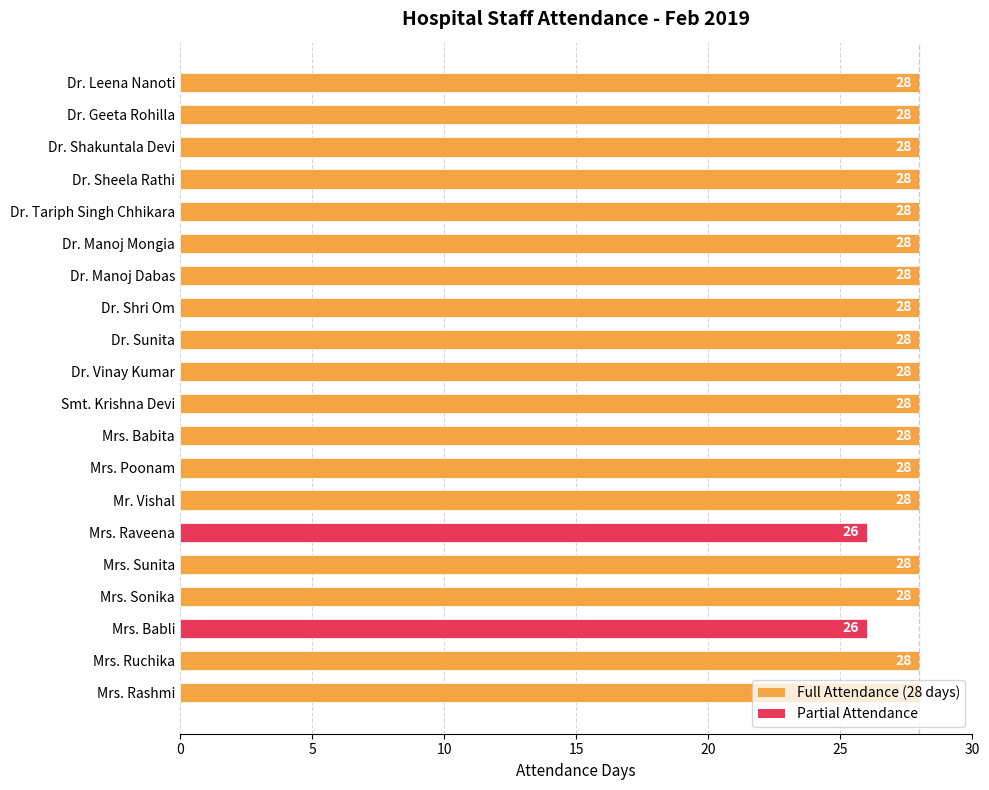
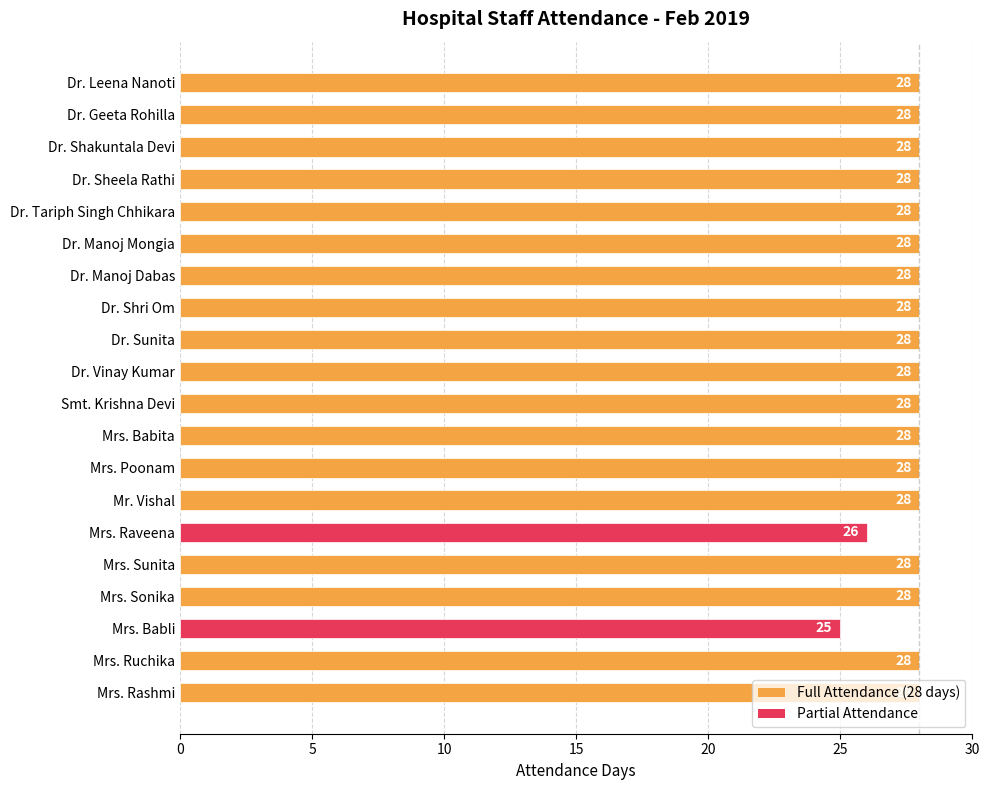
  {
    "Dr. Leena Nanoti": 28,
    "Dr. Geeta Rohilla": 28,
    "Dr. Shakuntala Devi": 28,
    "Dr. Sheela Rathi": 28,
    "Dr. Tariph Singh Chhikara": 28,
    "Dr. Manoj Mongia": 28,
    "Dr. Manoj Dabas": 28,
    "Dr. Shri Om": 28,
    "Dr. Sunita": 28,
    "Dr. Vinay Kumar": 28,
    "Smt. Krishna Devi": 28,
    "Mrs. Babita": 28,
    "Mrs. Poonam": 28,
    "Mr. Vishal": 28,
    "Mrs. Raveena": 26,
    "Mrs. Sunita": 28,
    "Mrs. Sonika": 28,
-   "Mrs. Babli": 26,
+   "Mrs. Babli": 25,
    "Mrs. Ruchika": 28
  }
